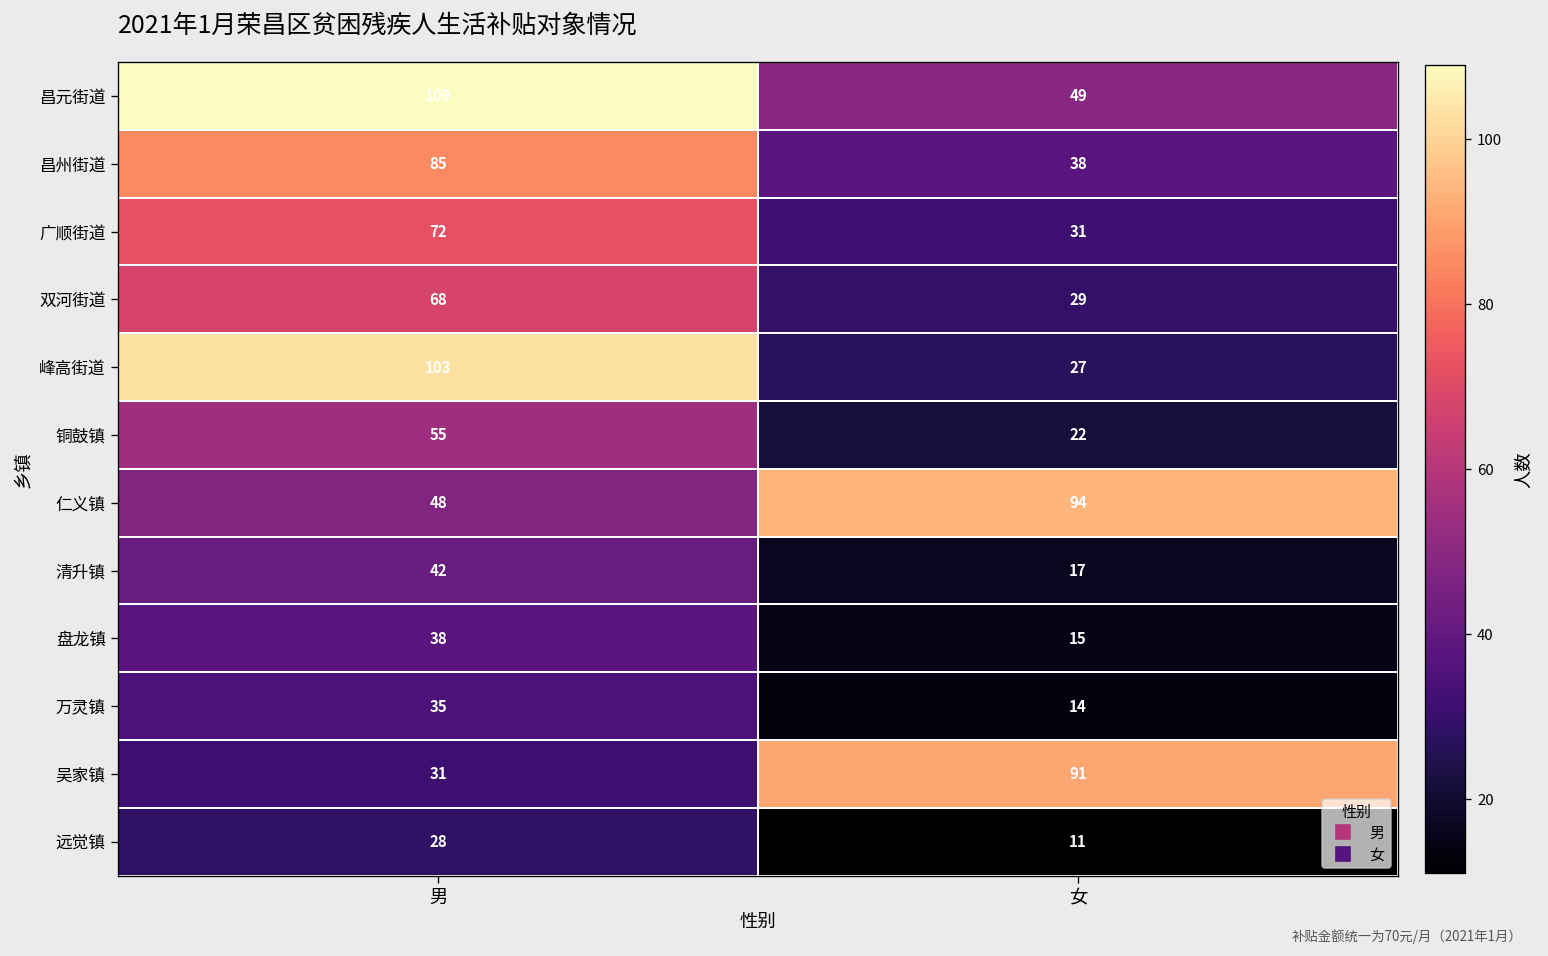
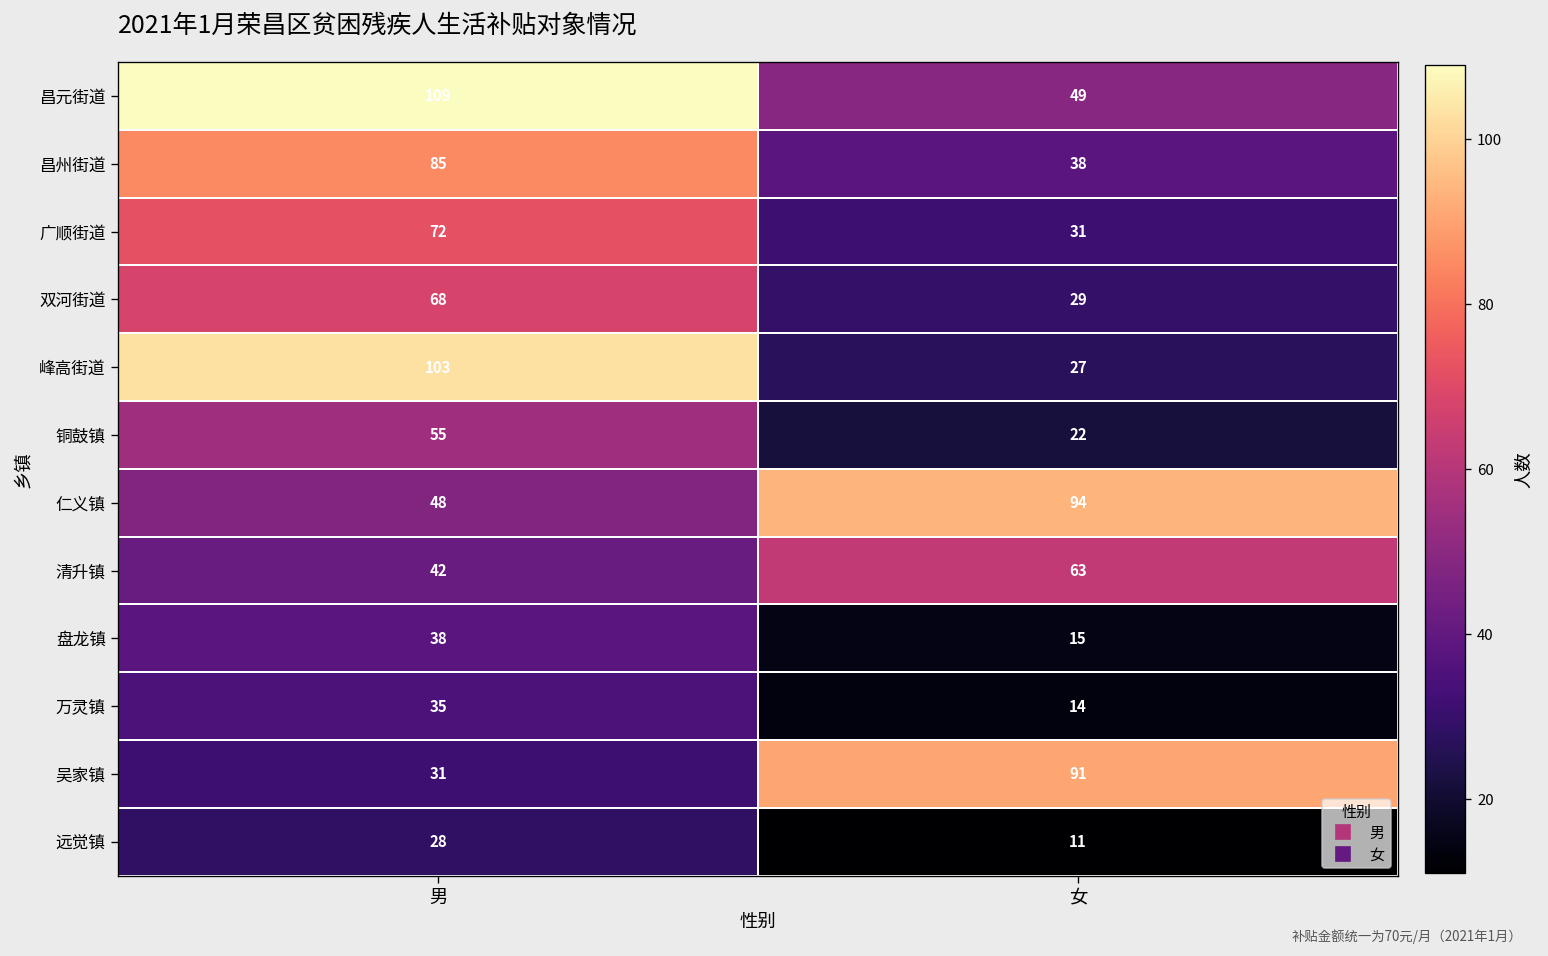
  {
    "昌元街道": {
      "男": 109,
      "女": 49
    },
    "昌州街道": {
      "男": 85,
      "女": 38
    },
    "广顺街道": {
      "男": 72,
      "女": 31
    },
    "双河街道": {
      "男": 68,
      "女": 29
    },
    "峰高街道": {
      "男": 103,
      "女": 27
    },
    "铜鼓镇": {
      "男": 55,
      "女": 22
    },
    "仁义镇": {
      "男": 48,
      "女": 94
    },
    "清升镇": {
      "男": 42,
-     "女": 17
+     "女": 63
    },
    "盘龙镇": {
      "男": 38,
      "女": 15
    },
    "万灵镇": {
      "男": 35,
      "女": 14
    },
    "吴家镇": {
      "男": 31,
      "女": 91
    },
    "远觉镇": {
      "男": 28,
      "女": 11
    }
  }
